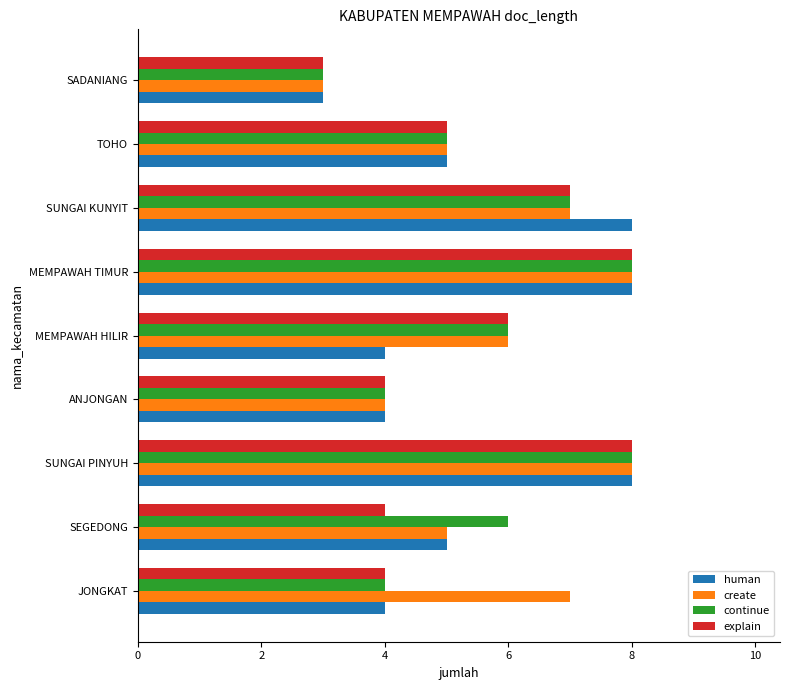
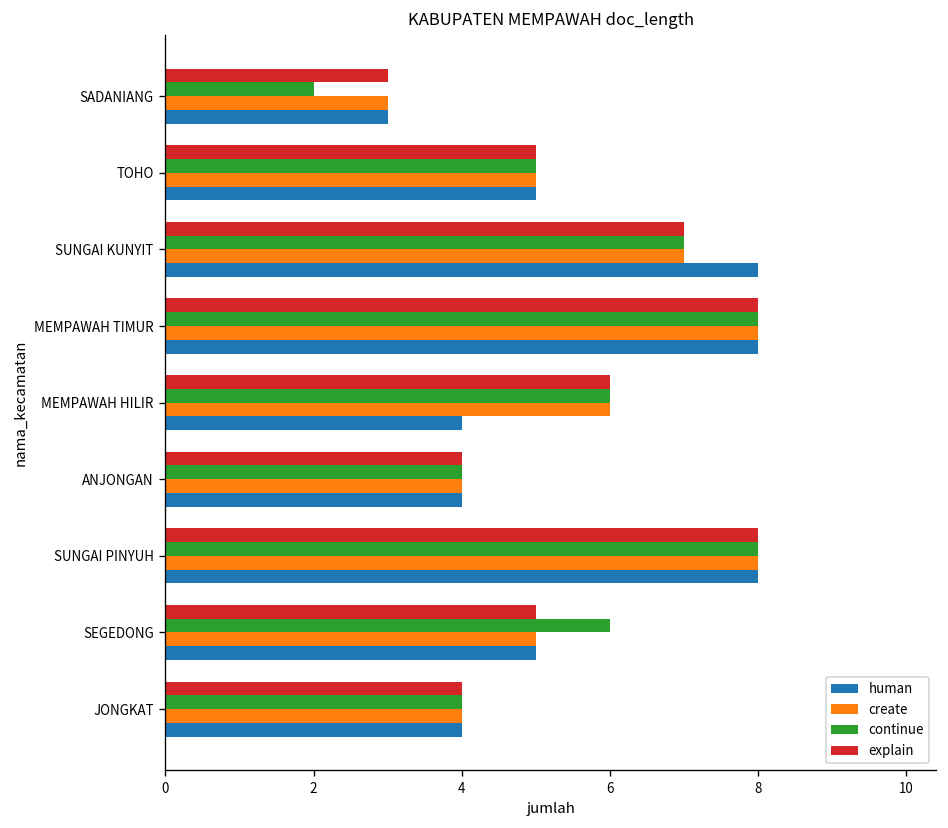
  {
    "human": {
      "SADANIANG": 3,
      "TOHO": 5,
      "SUNGAI KUNYIT": 8,
      "MEMPAWAH TIMUR": 8,
      "MEMPAWAH HILIR": 4,
      "ANJONGAN": 4,
      "SUNGAI PINYUH": 8,
      "SEGEDONG": 5,
      "JONGKAT": 4
    },
    "create": {
      "SADANIANG": 3,
      "TOHO": 5,
      "SUNGAI KUNYIT": 7,
      "MEMPAWAH TIMUR": 8,
      "MEMPAWAH HILIR": 6,
      "ANJONGAN": 4,
      "SUNGAI PINYUH": 8,
      "SEGEDONG": 5,
-     "JONGKAT": 7
+     "JONGKAT": 4
    },
    "continue": {
-     "SADANIANG": 3,
+     "SADANIANG": 2,
      "TOHO": 5,
      "SUNGAI KUNYIT": 7,
      "MEMPAWAH TIMUR": 8,
      "MEMPAWAH HILIR": 6,
      "ANJONGAN": 4,
      "SUNGAI PINYUH": 8,
      "SEGEDONG": 6,
      "JONGKAT": 4
    },
    "explain": {
      "SADANIANG": 3,
      "TOHO": 5,
      "SUNGAI KUNYIT": 7,
      "MEMPAWAH TIMUR": 8,
      "MEMPAWAH HILIR": 6,
      "ANJONGAN": 4,
      "SUNGAI PINYUH": 8,
-     "SEGEDONG": 4,
+     "SEGEDONG": 5,
      "JONGKAT": 4
    }
  }
